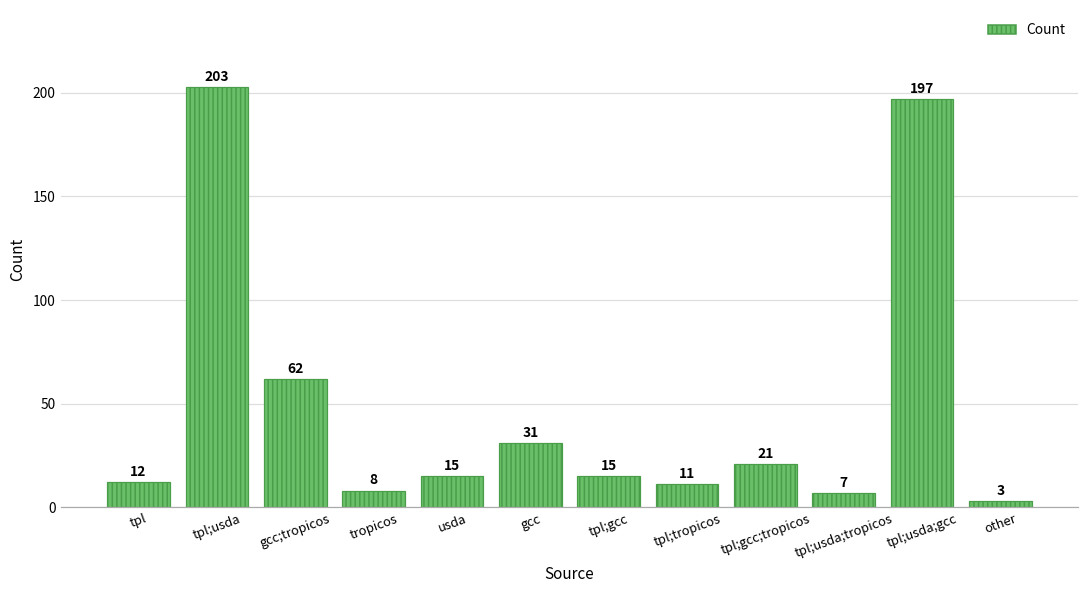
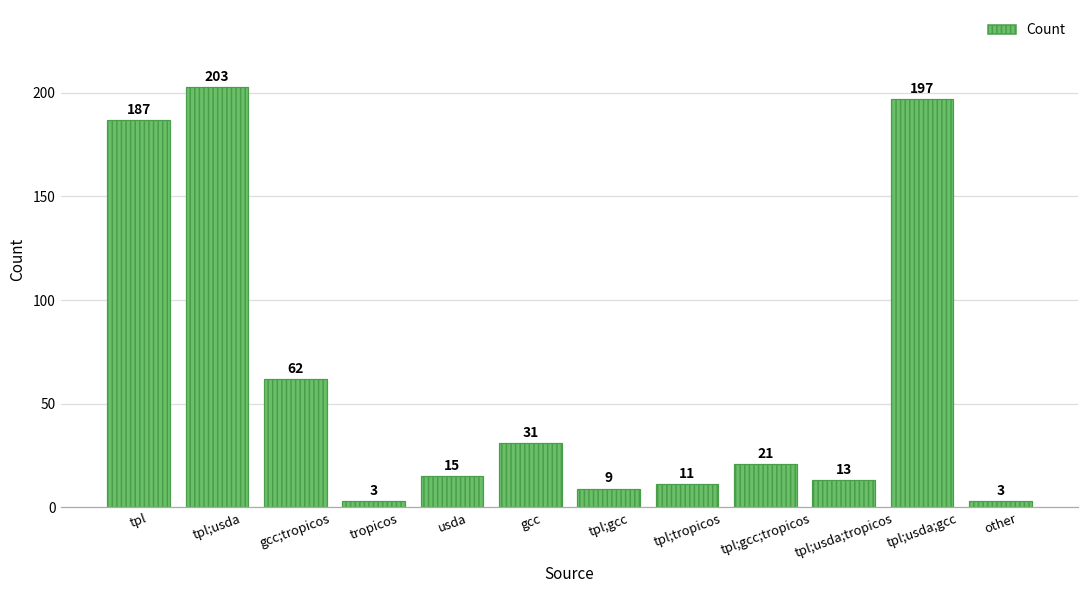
  {
-   "tpl": 12,
+   "tpl": 187,
    "tpl;usda": 203,
    "gcc;tropicos": 62,
-   "tropicos": 8,
+   "tropicos": 3,
    "usda": 15,
    "gcc": 31,
-   "tpl;gcc": 15,
+   "tpl;gcc": 9,
    "tpl;tropicos": 11,
    "tpl;gcc;tropicos": 21,
-   "tpl;usda;tropicos": 7,
+   "tpl;usda;tropicos": 13,
    "tpl;usda;gcc": 197,
    "other": 3
  }
